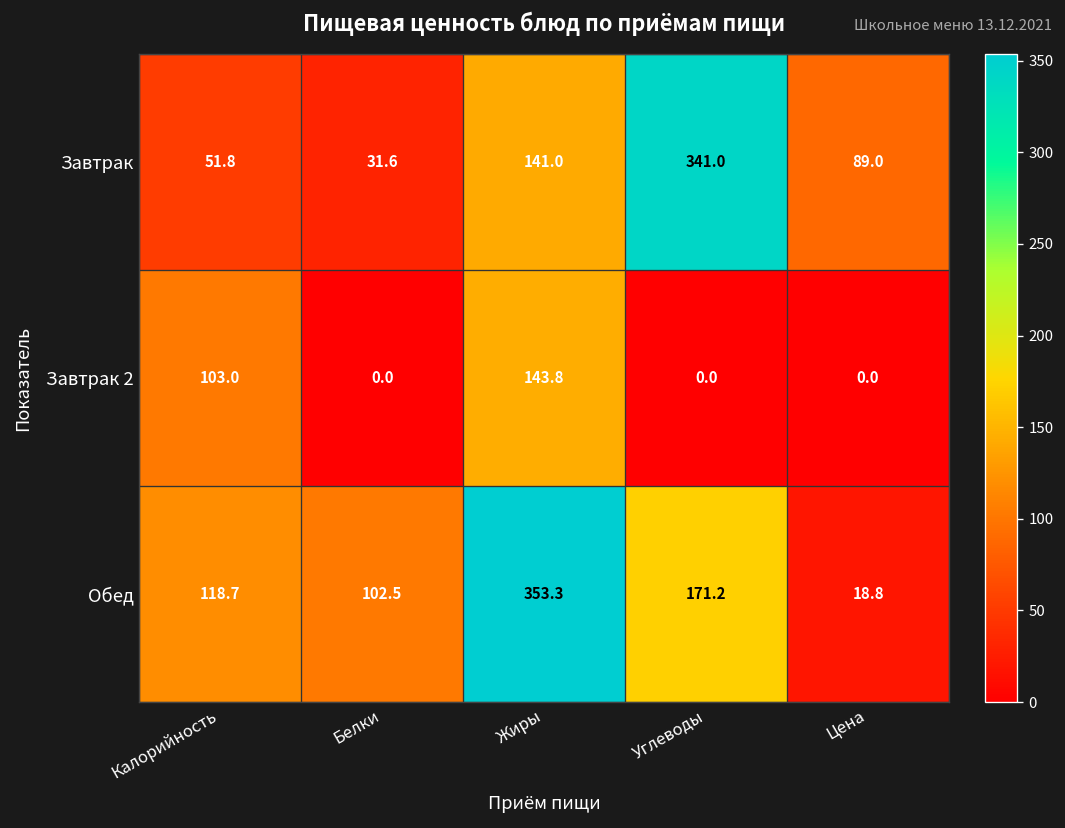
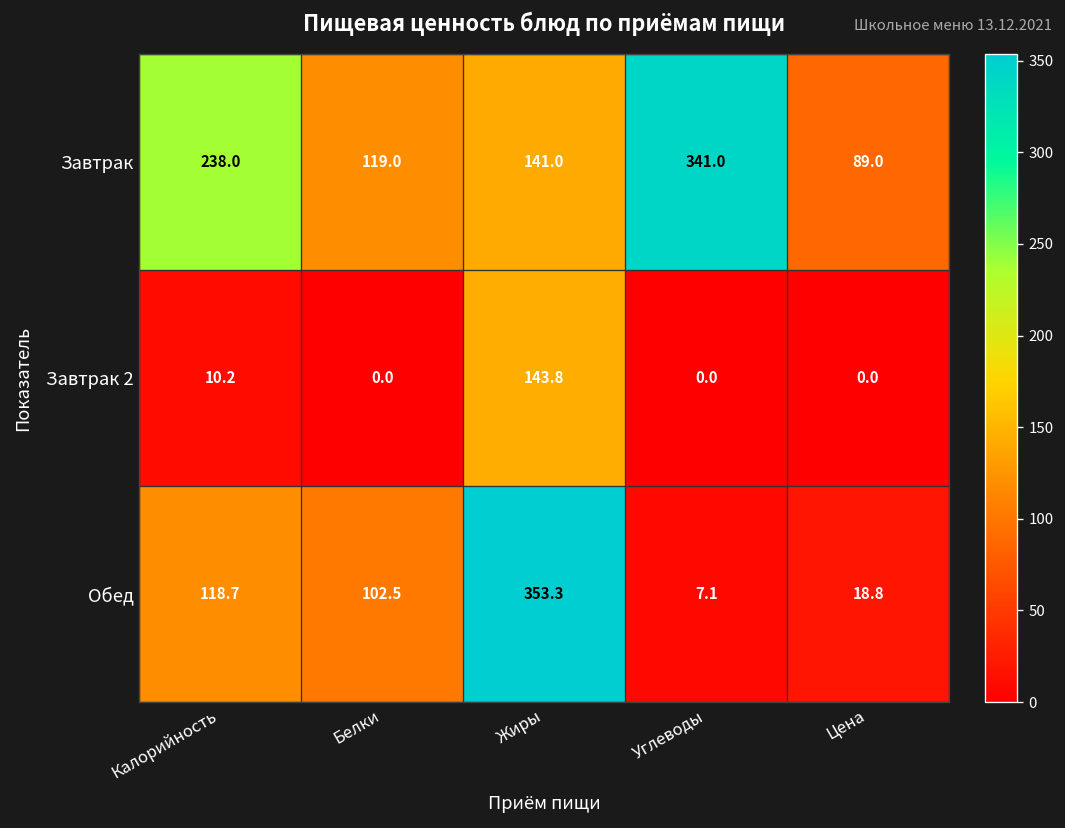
  {
    "Завтрак": {
-     "Калорийность": 51.8,
-     "Белки": 31.6,
+     "Калорийность": 238.0,
+     "Белки": 119.0,
      "Жиры": 141.0,
      "Углеводы": 341.0,
      "Цена": 89.0
    },
    "Завтрак 2": {
-     "Калорийность": 103.0,
+     "Калорийность": 10.2,
      "Белки": 0.0,
      "Жиры": 143.8,
      "Углеводы": 0.0,
      "Цена": 0.0
    },
    "Обед": {
      "Калорийность": 118.7,
      "Белки": 102.5,
      "Жиры": 353.3,
-     "Углеводы": 171.2,
+     "Углеводы": 7.1,
      "Цена": 18.8
    }
  }
